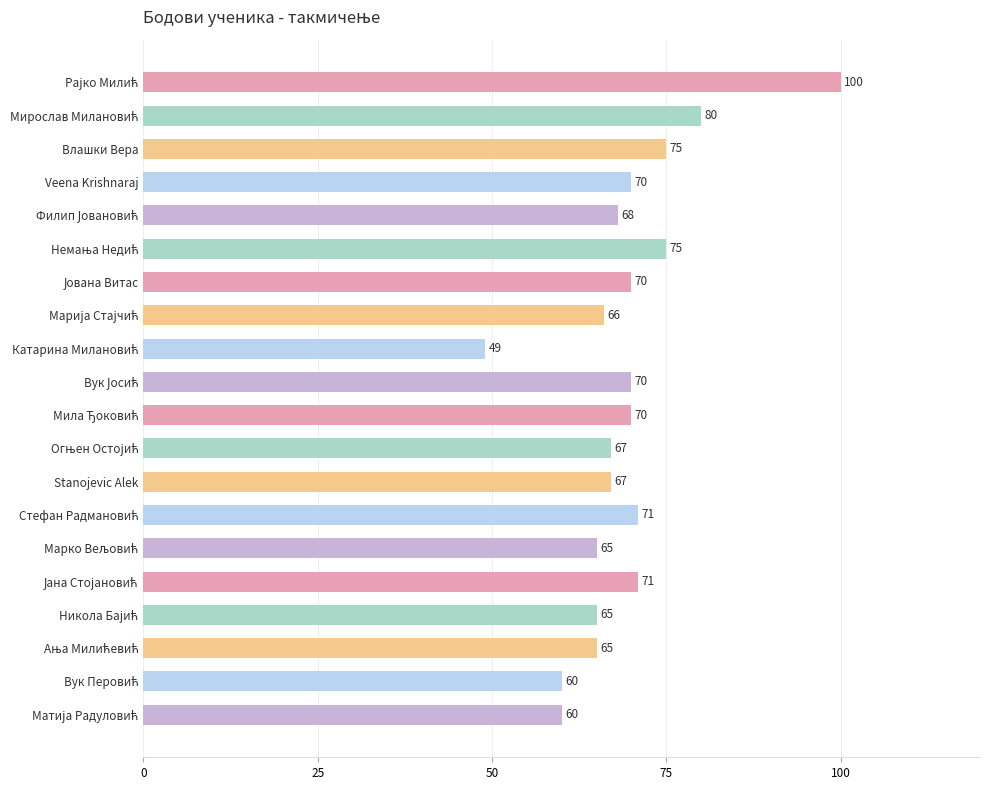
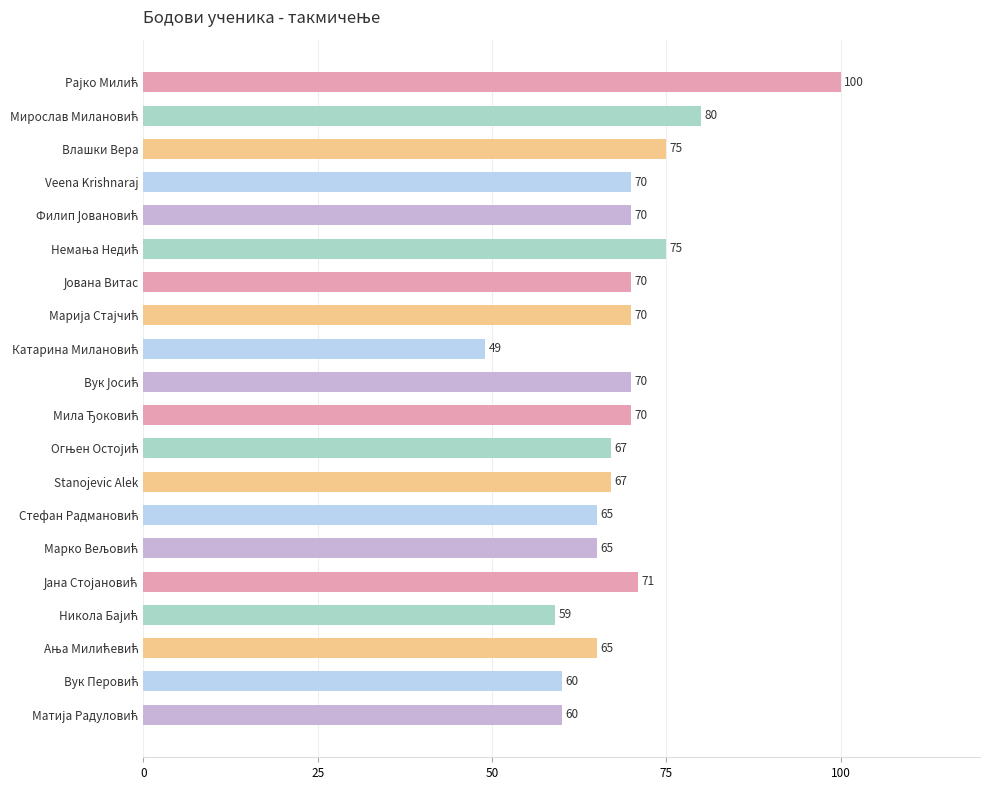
  {
    "Рајко Милић": 100,
    "Мирослав Милановић": 80,
    "Влашки Вера": 75,
    "Veena Krishnaraj": 70,
-   "Филип Јовановић": 68,
+   "Филип Јовановић": 70,
    "Немања Недић": 75,
    "Јована Витас": 70,
-   "Марија Стајчић": 66,
+   "Марија Стајчић": 70,
    "Катарина Милановић": 49,
    "Вук Јосић": 70,
    "Мила Ђоковић": 70,
    "Огњен Остојић": 67,
    "Stanojevic Alek": 67,
-   "Стефан Радмановић": 71,
+   "Стефан Радмановић": 65,
    "Марко Вељовић": 65,
    "Јана Стојановић": 71,
-   "Никола Бајић": 65,
+   "Никола Бајић": 59,
    "Aња Милићевић": 65,
    "Вук Перовић": 60,
    "Матија Радуловић": 60
  }
